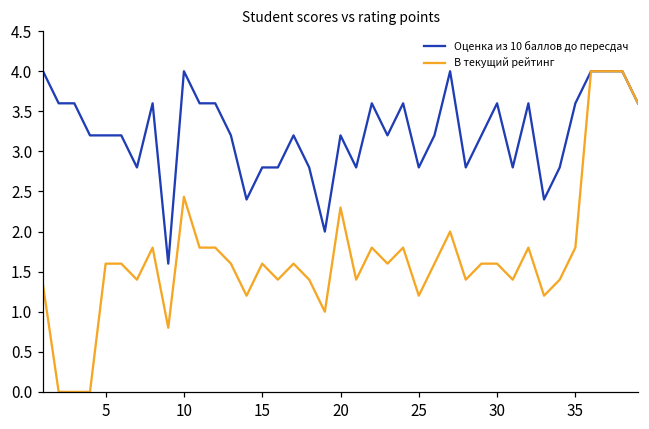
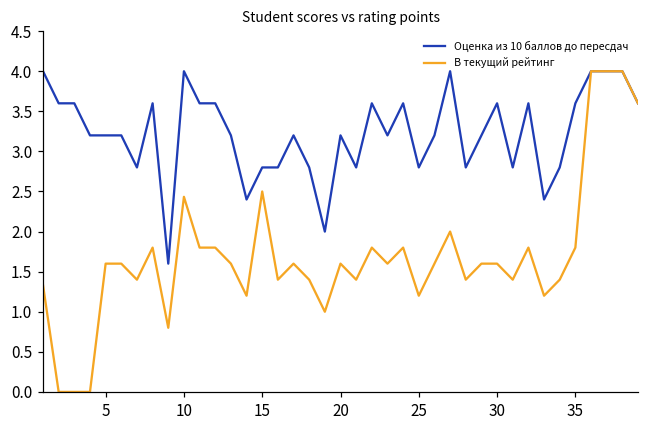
  {
    "Оценка из 10 баллов до пересдач": {
      "5": 3.2,
      "10": 4.0,
      "15": 2.8,
      "20": 3.2,
      "25": 2.8,
      "30": 3.6,
      "35": 3.6
    },
    "В текущий рейтинг": {
      "5": 1.6,
      "10": 2.4,
-     "15": 1.6,
-     "20": 2.3,
+     "15": 2.5,
+     "20": 1.6,
      "25": 1.2,
      "30": 1.6,
      "35": 1.8
    }
  }
